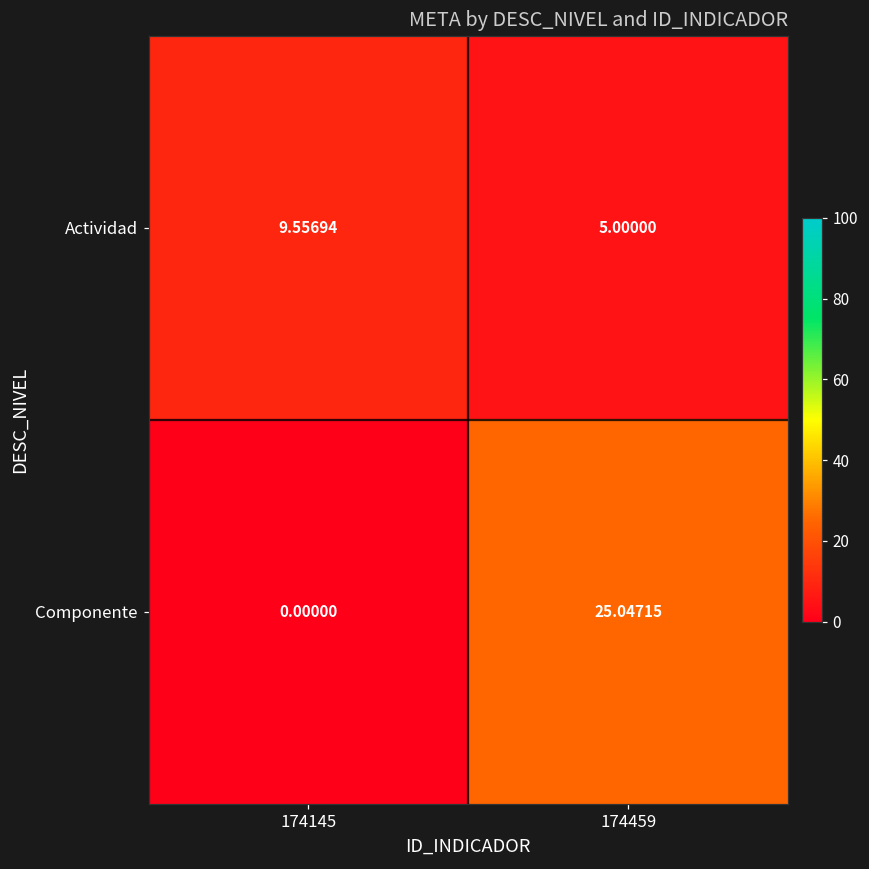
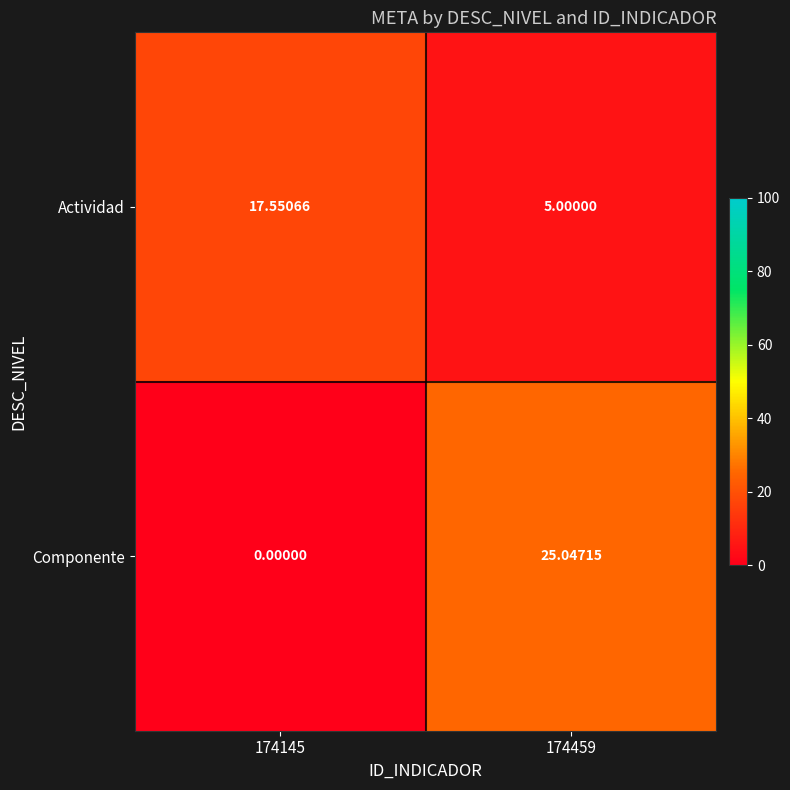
  {
    "Actividad": {
-     "174145": 9.55694,
+     "174145": 17.55066,
      "174459": 5.00000
    },
    "Componente": {
      "174145": 0.00000,
      "174459": 25.04715
    }
  }
